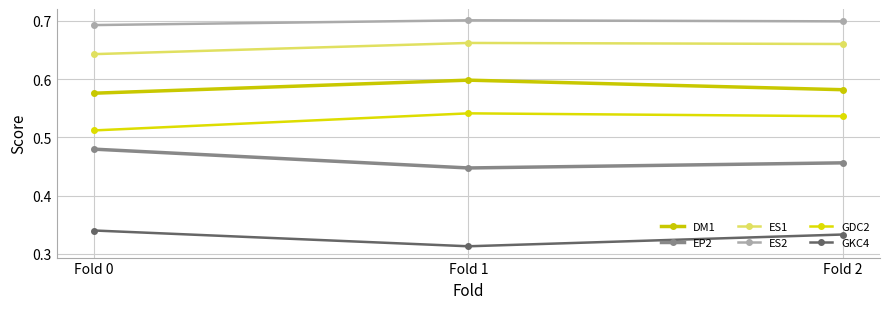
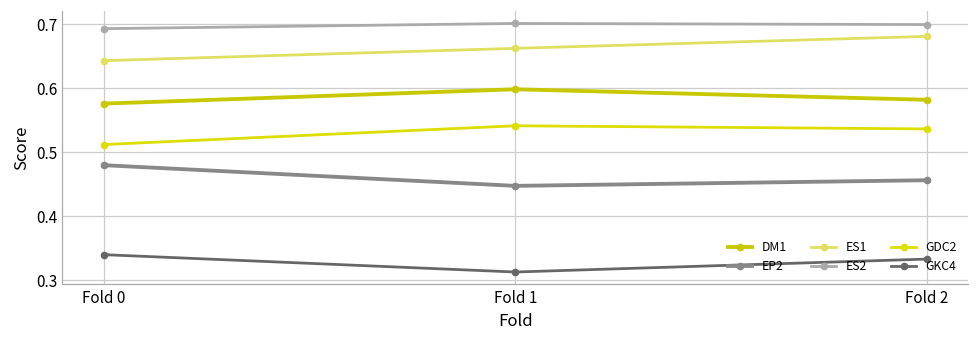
  {
    "ES1": {
      "Fold 0": 0.64,
      "Fold 1": 0.66,
-     "Fold 2": 0.66
+     "Fold 2": 0.68
    }
  }
